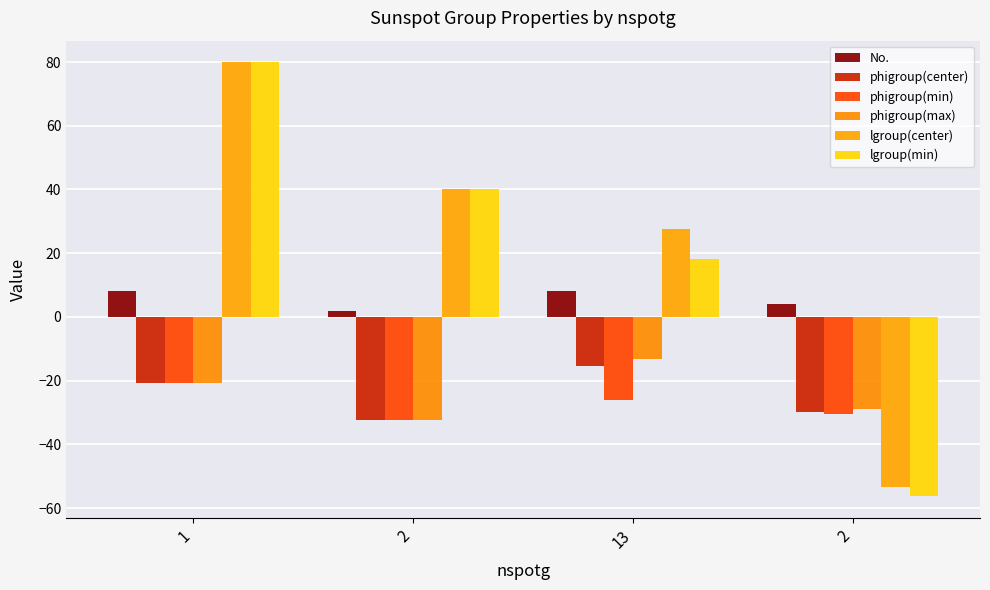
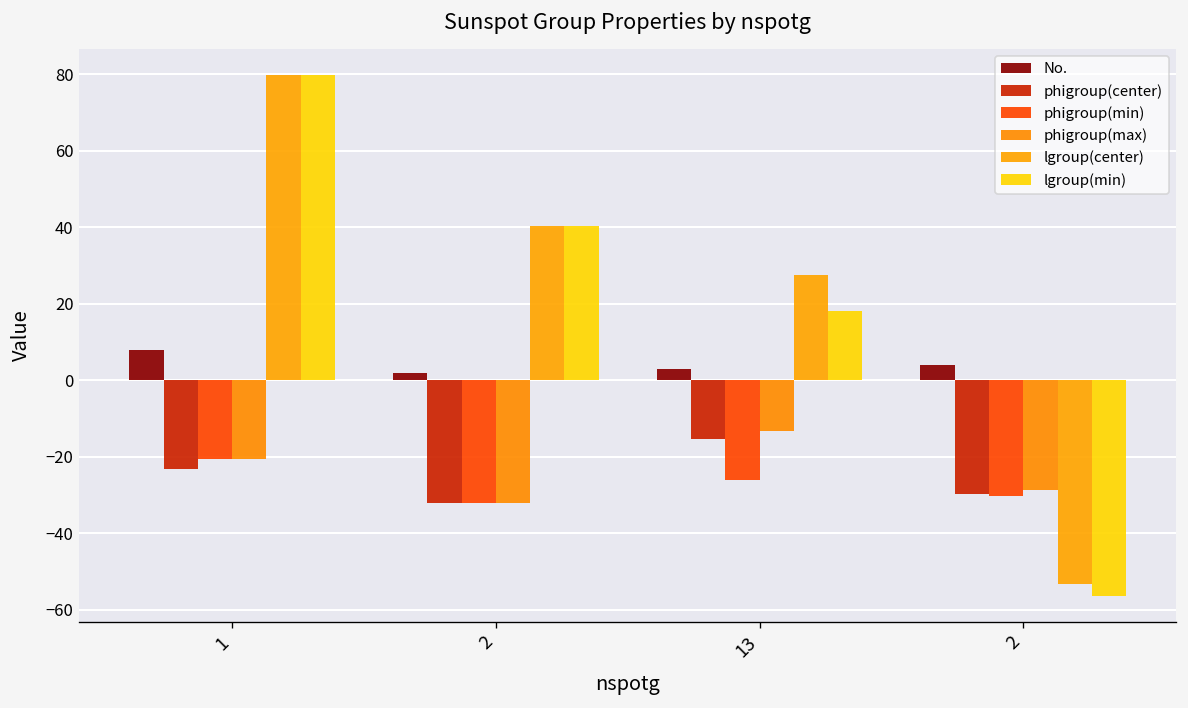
  {
    "No.": {
      "1": 8,
-     "13": 8
+     "13": 3
    },
    "phigroup(center)": {
-     "1": -21,
+     "1": -23,
      "13": -15
    },
    "phigroup(min)": {
      "1": -21,
      "13": -26
    }
  }
